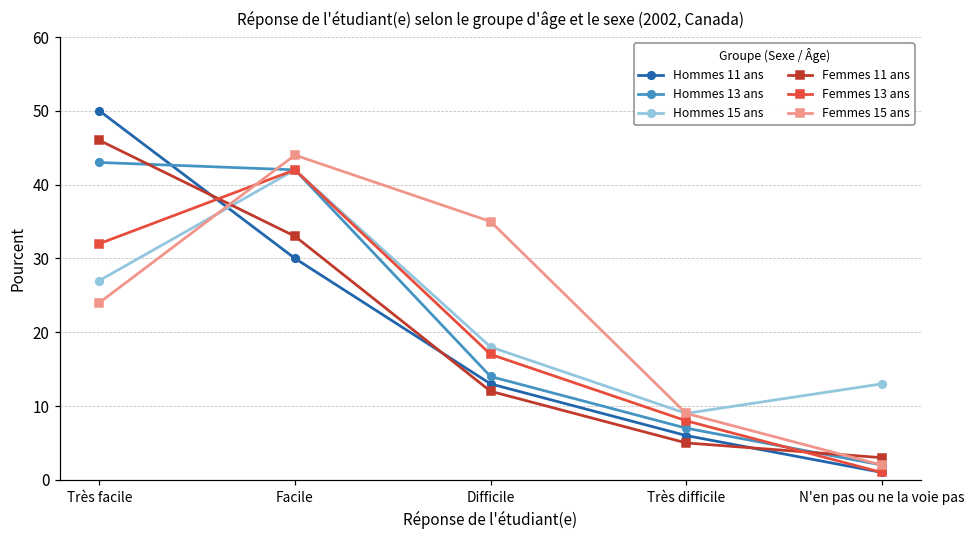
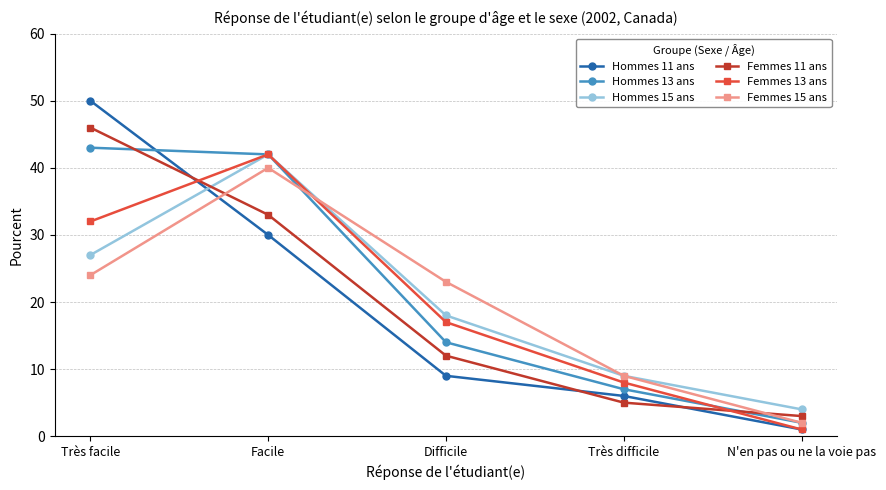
  {
    "Hommes 11 ans": {
      "Très facile": 50,
      "Facile": 30,
-     "Difficile": 13,
+     "Difficile": 9,
      "Très difficile": 6
    },
    "Hommes 13 ans": {
      "Très facile": 43,
      "Difficile": 14,
      "Très difficile": 7
    },
    "Hommes 15 ans": {
      "Très facile": 27,
      "Difficile": 18,
-     "N'en pas ou ne la voie pas": 13
+     "N'en pas ou ne la voie pas": 4
    },
    "Femmes 15 ans": {
      "Très facile": 24,
-     "Facile": 44,
-     "Difficile": 35
+     "Facile": 40,
+     "Difficile": 23
    }
  }
